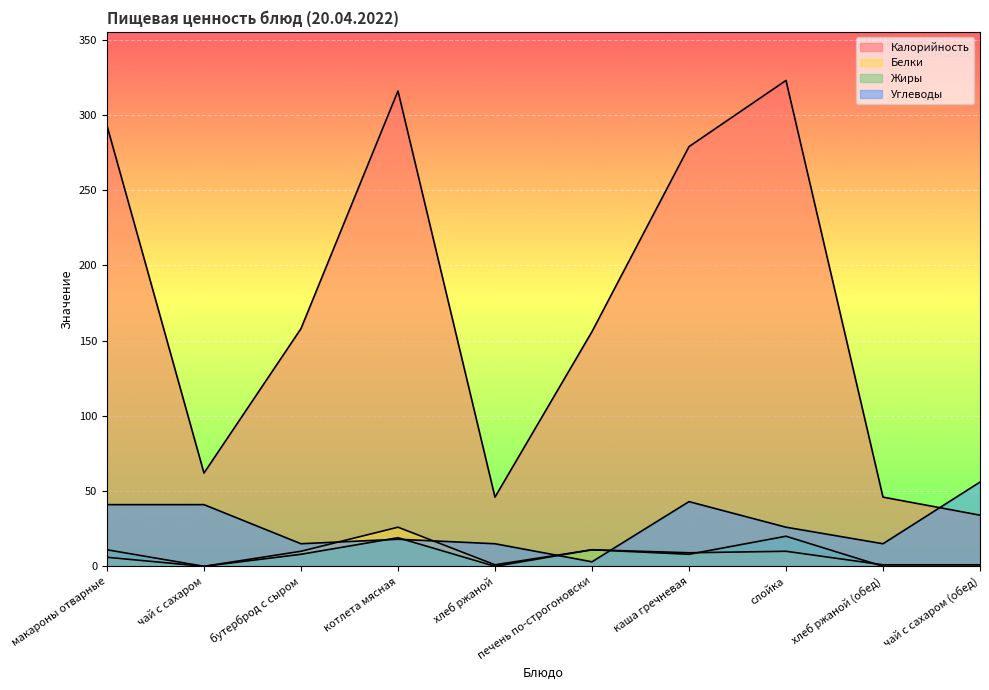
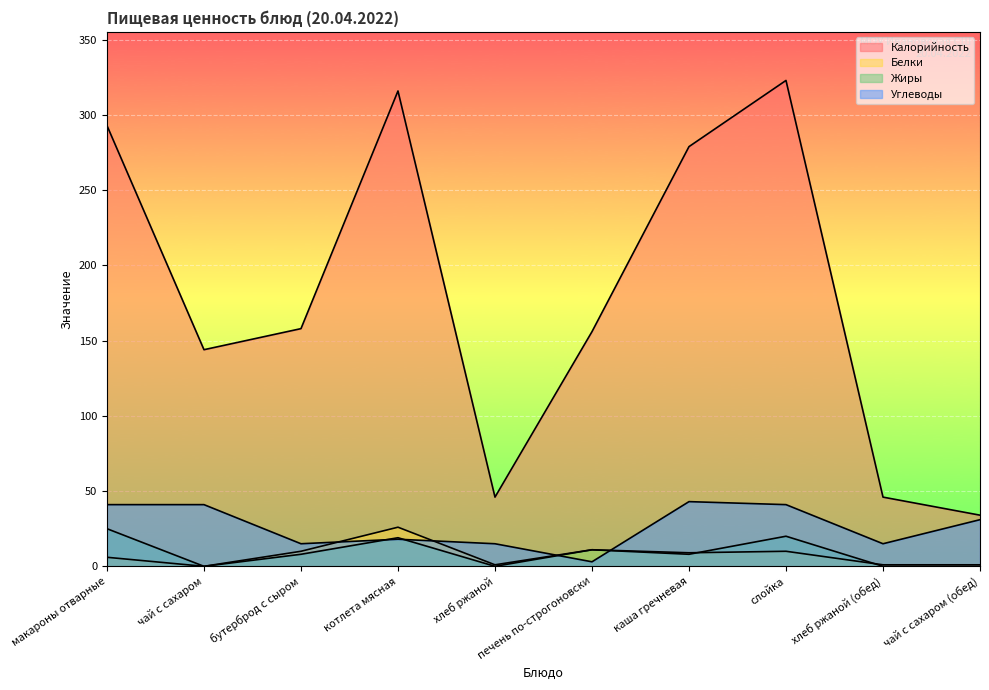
  {
    "Калорийность": {
      "макароны отварные": 293,
-     "чай с сахаром": 62,
+     "чай с сахаром": 144,
      "бутерброд с сыром": 158,
      "котлета мясная": 316,
      "хлеб ржаной": 46,
      "печень по-строгоновски": 156,
      "каша гречневая": 279,
      "слойка": 323,
      "хлеб ржаной (обед)": 46,
      "чай с сахаром (обед)": 34
    },
    "Белки": {
      "макароны отварные": 6,
      "бутерброд с сыром": 10,
      "котлета мясная": 26,
      "слойка": 10
    },
    "Жиры": {
-     "макароны отварные": 11,
+     "макароны отварные": 25,
      "бутерброд с сыром": 8,
      "слойка": 20
    },
    "Углеводы": {
      "макароны отварные": 41,
      "чай с сахаром": 41,
      "бутерброд с сыром": 15,
      "хлеб ржаной": 15,
      "печень по-строгоновски": 3,
      "каша гречневая": 43,
-     "слойка": 26,
+     "слойка": 41,
      "хлеб ржаной (обед)": 15,
-     "чай с сахаром (обед)": 56
+     "чай с сахаром (обед)": 31
    }
  }
